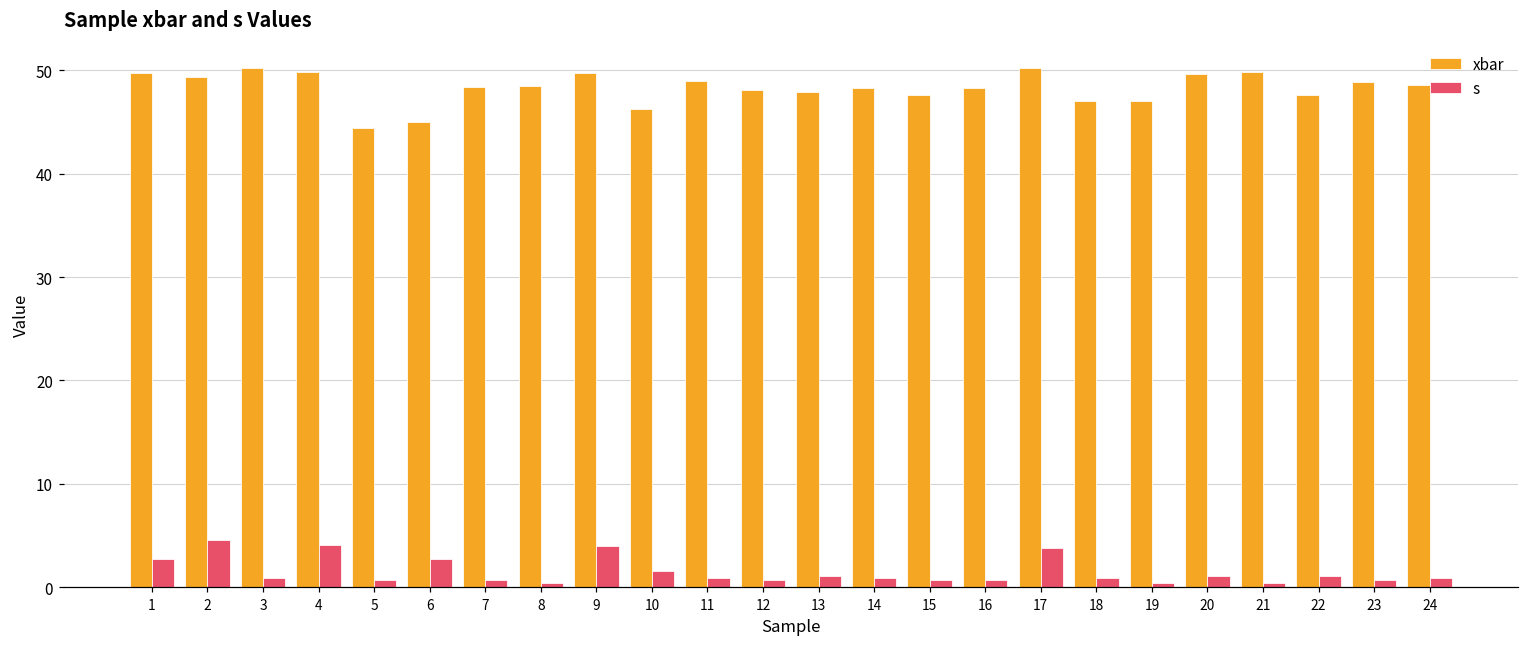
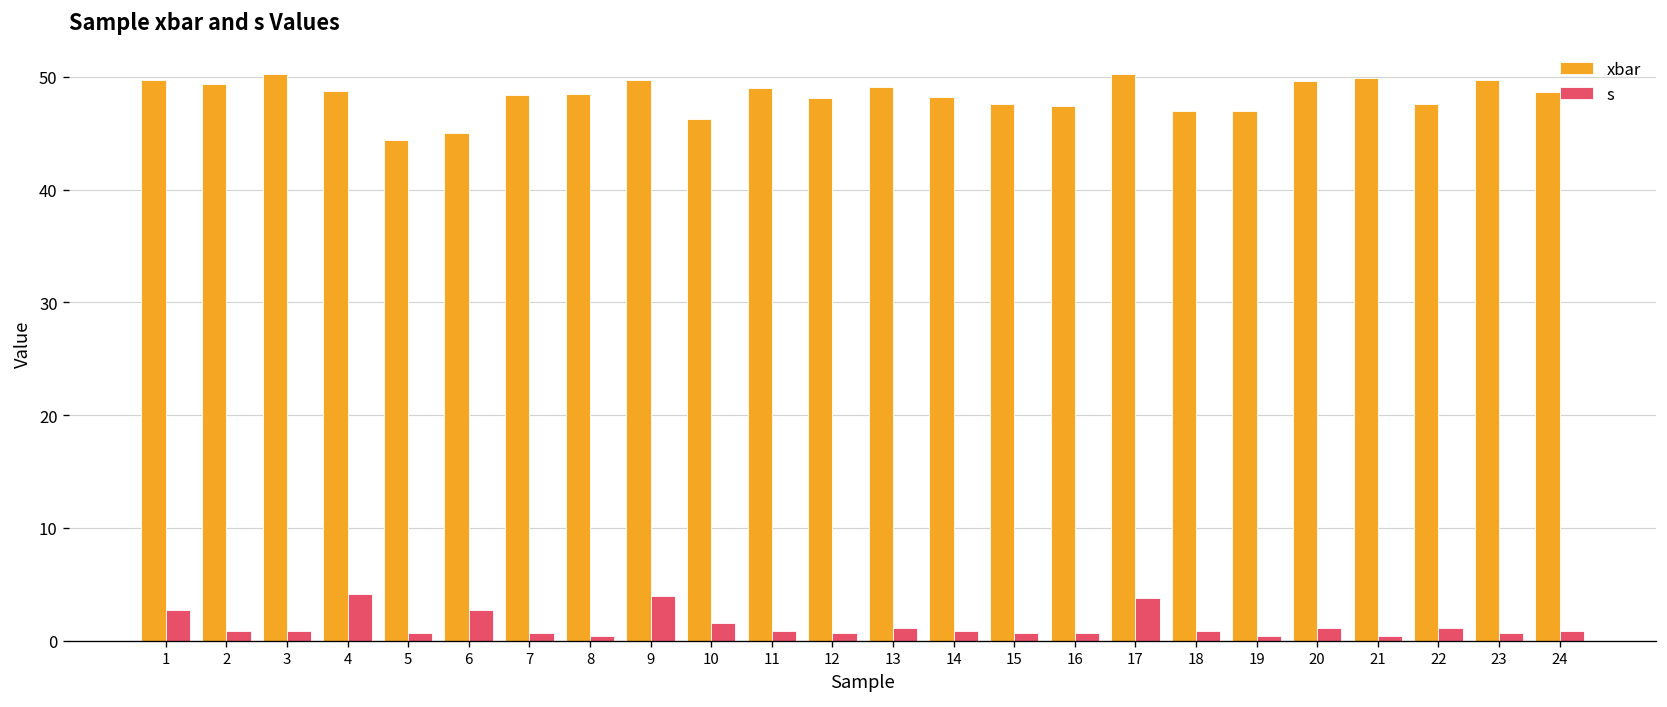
  {
    "xbar": {
      "1": 50,
      "2": 49,
      "3": 50,
-     "4": 50,
+     "4": 49,
      "5": 44,
      "6": 45,
      "7": 48,
      "8": 49,
      "9": 50,
      "10": 46,
      "11": 49,
      "12": 48,
-     "13": 48,
+     "13": 49,
      "14": 48,
      "15": 48,
-     "16": 48,
+     "16": 47,
      "17": 50,
      "18": 47,
      "19": 47,
      "20": 50,
      "21": 50,
      "22": 48,
-     "23": 49,
+     "23": 50,
      "24": 49
    },
    "s": {
      "1": 3,
-     "2": 5,
+     "2": 1,
      "3": 1,
      "4": 4,
      "5": 1,
      "6": 3,
      "7": 1,
      "8": 0,
      "9": 4,
      "10": 2,
      "11": 1,
      "12": 1,
      "13": 1,
      "14": 1,
      "15": 1,
      "16": 1,
      "17": 4,
      "18": 1,
      "19": 0,
      "20": 1,
      "21": 0,
      "22": 1,
      "23": 1,
      "24": 1
    }
  }
